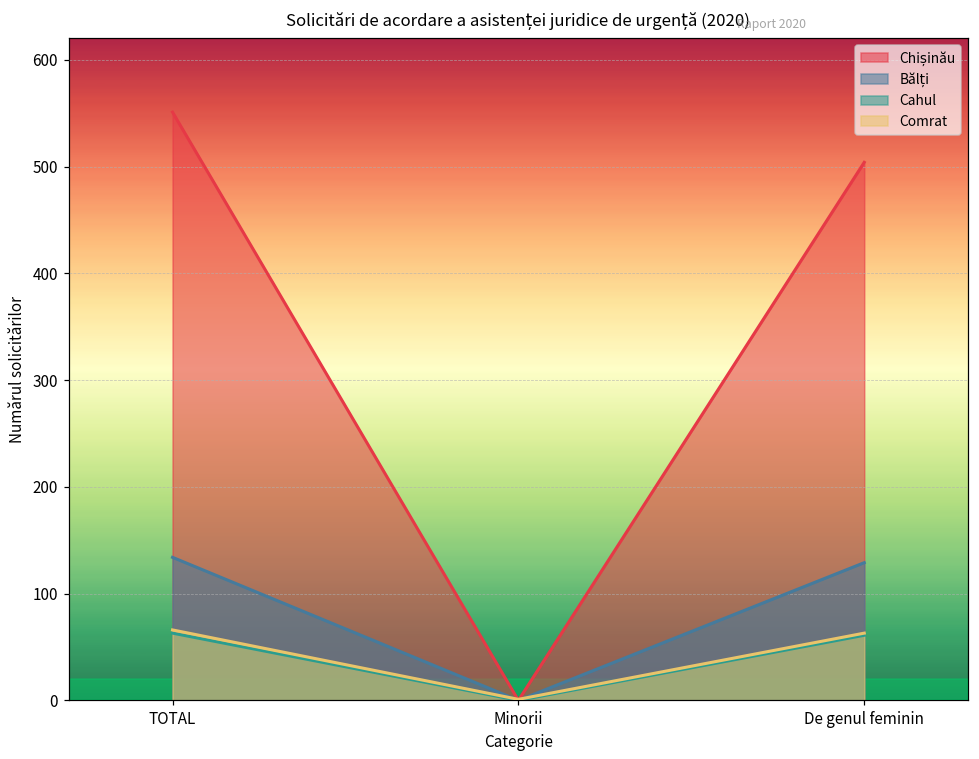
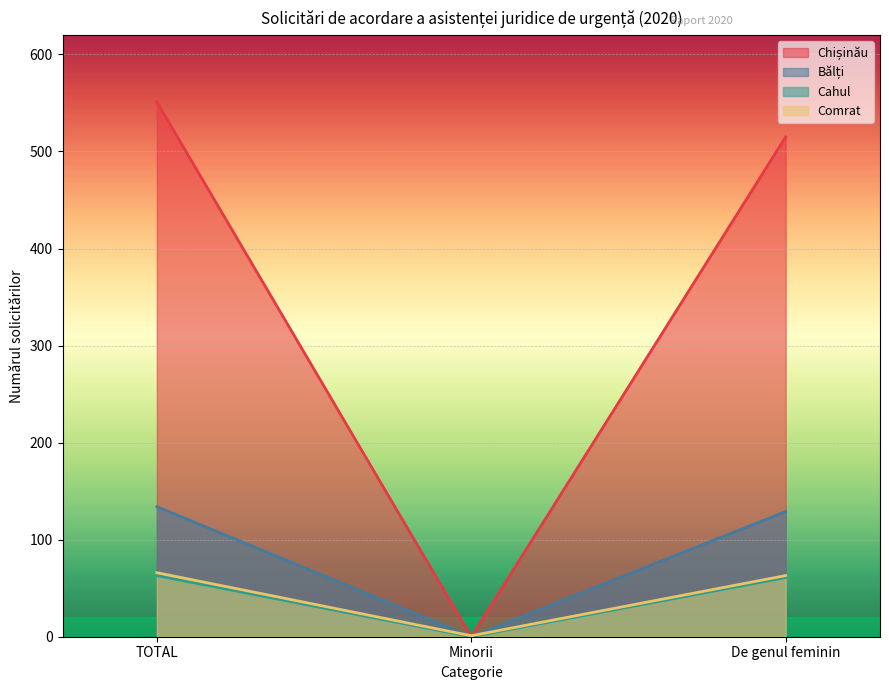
  {
    "Chișinău": {
      "TOTAL": 550,
-     "De genul feminin": 500
+     "De genul feminin": 520
    },
    "Comrat": {
      "TOTAL": 70
    }
  }
